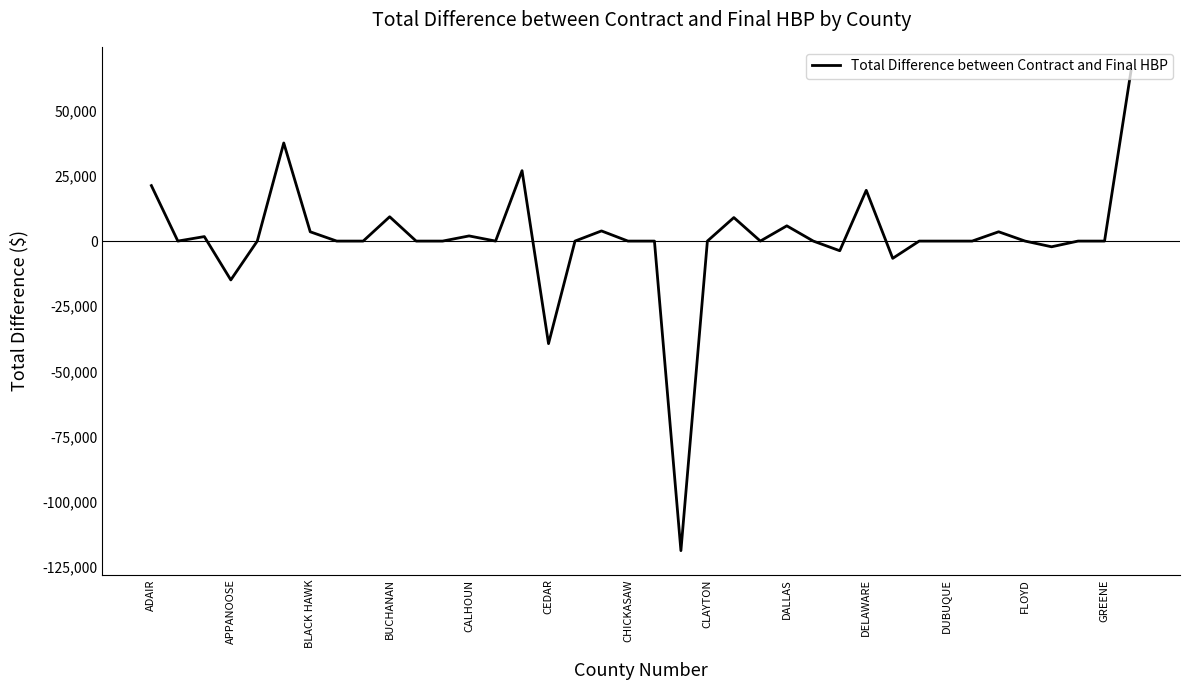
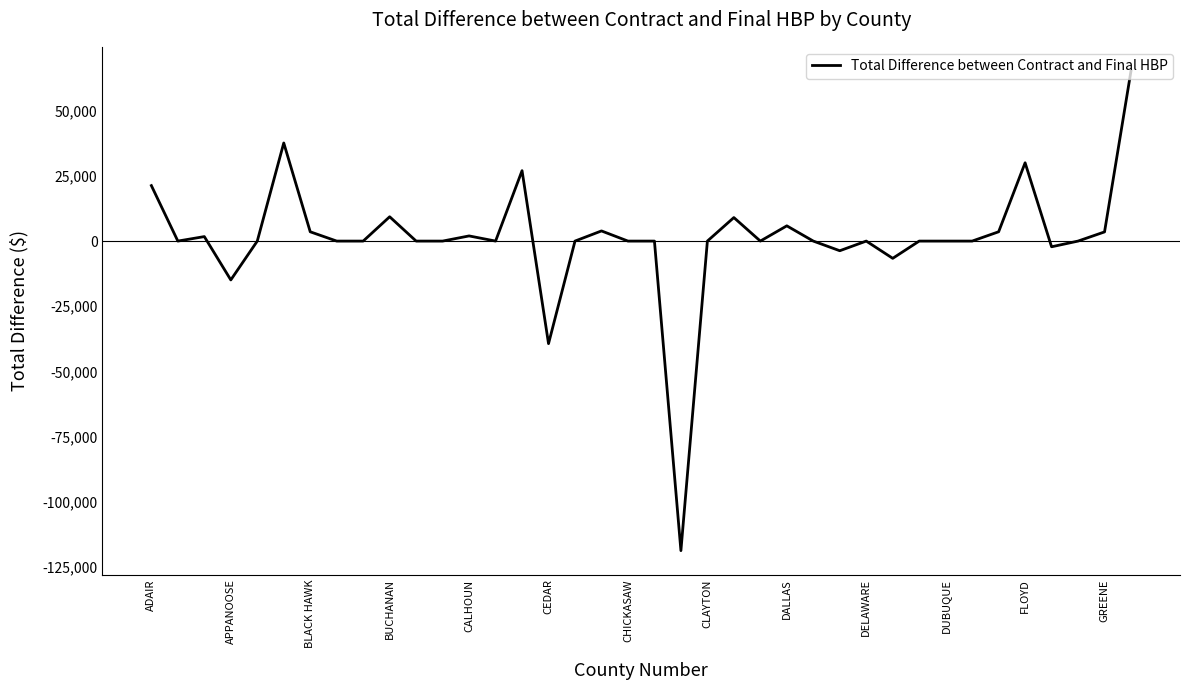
  {
    "ADAIR": "21,000",
    "APPANOOSE": "-15,000",
    "BLACK HAWK": "4,000",
    "BUCHANAN": "9,000",
    "CALHOUN": "2,000",
    "CEDAR": "-39,000",
    "CHICKASAW": "0",
    "CLAYTON": "0",
    "DALLAS": "6,000",
-   "DELAWARE": "19,000",
+   "DELAWARE": "0",
    "DUBUQUE": "0",
-   "FLOYD": "0",
-   "GREENE": "0"
+   "FLOYD": "30,000",
+   "GREENE": "4,000"
  }
